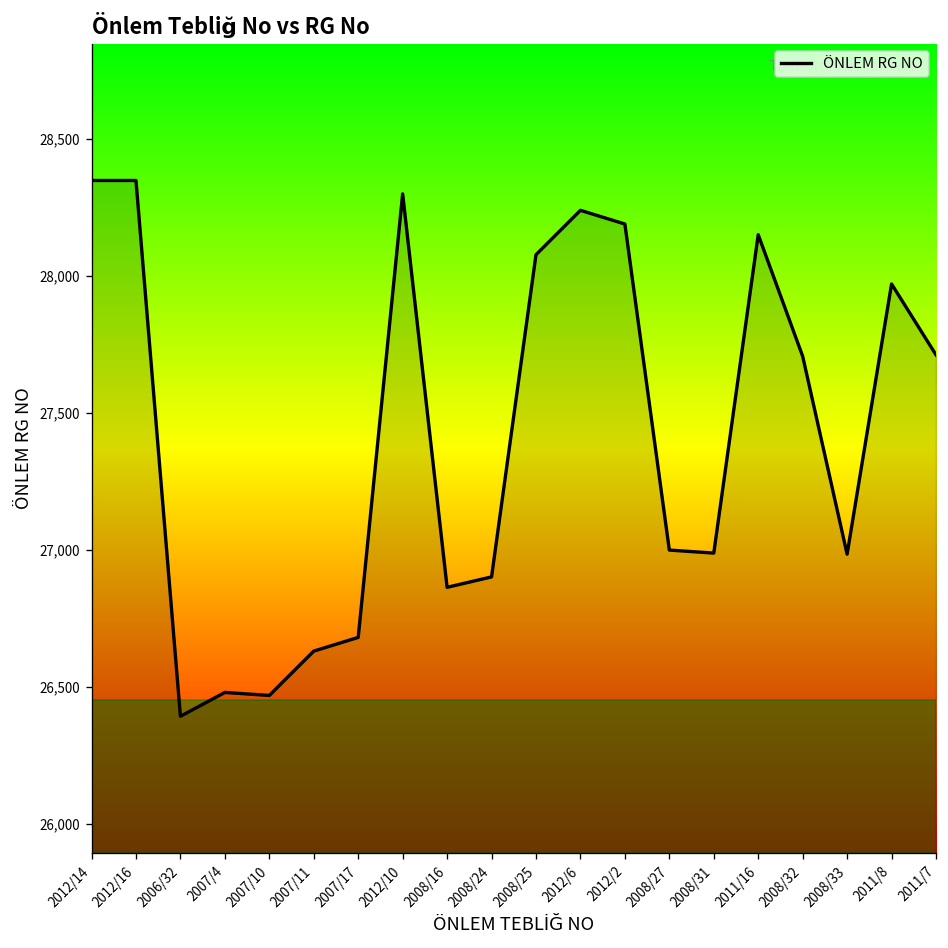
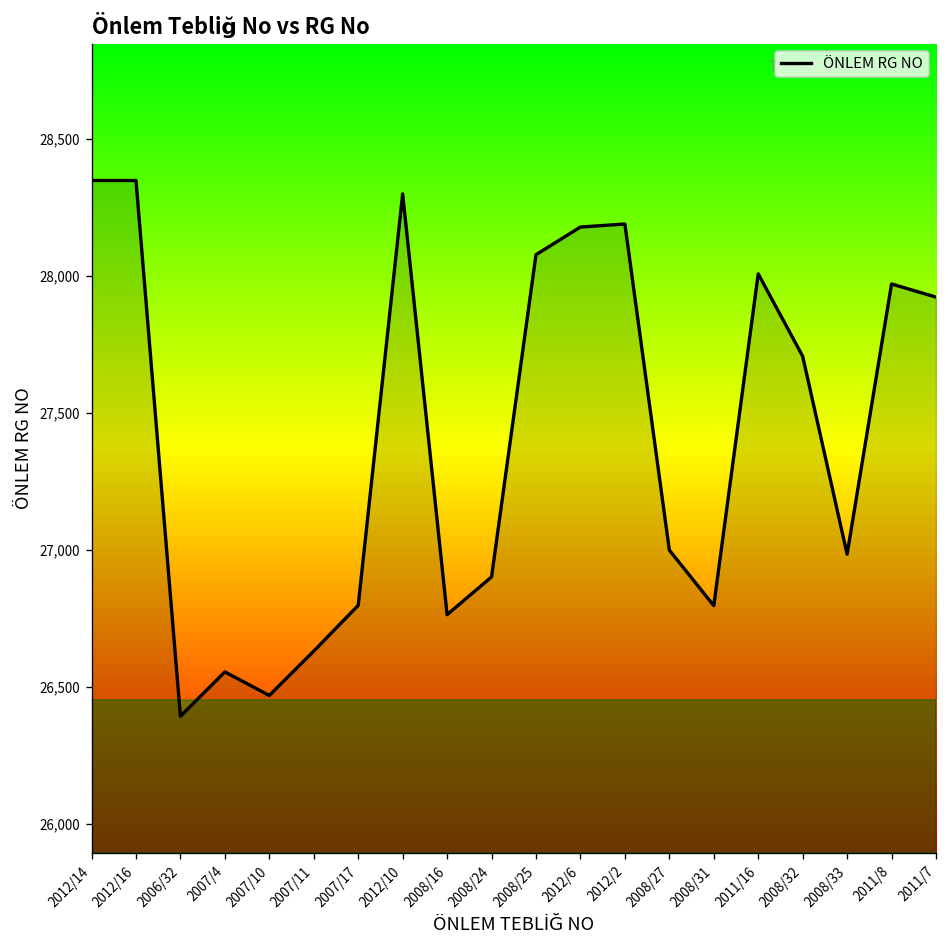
  {
    "2012/14": "28,350",
    "2012/16": "28,350",
-   "2007/4": "26,480",
+   "2007/4": "26,550",
    "2007/10": "26,470",
    "2007/11": "26,630",
-   "2007/17": "26,680",
+   "2007/17": "26,800",
    "2012/10": "28,300",
-   "2008/16": "26,860",
+   "2008/16": "26,760",
    "2008/24": "26,900",
    "2008/25": "28,080",
-   "2012/6": "28,240",
+   "2012/6": "28,180",
    "2012/2": "28,190",
    "2008/27": "27,000",
-   "2008/31": "26,990",
-   "2011/16": "28,150",
+   "2008/31": "26,800",
+   "2011/16": "28,010",
    "2008/32": "27,710",
    "2008/33": "26,980",
    "2011/8": "27,970",
-   "2011/7": "27,710"
+   "2011/7": "27,920"
  }
